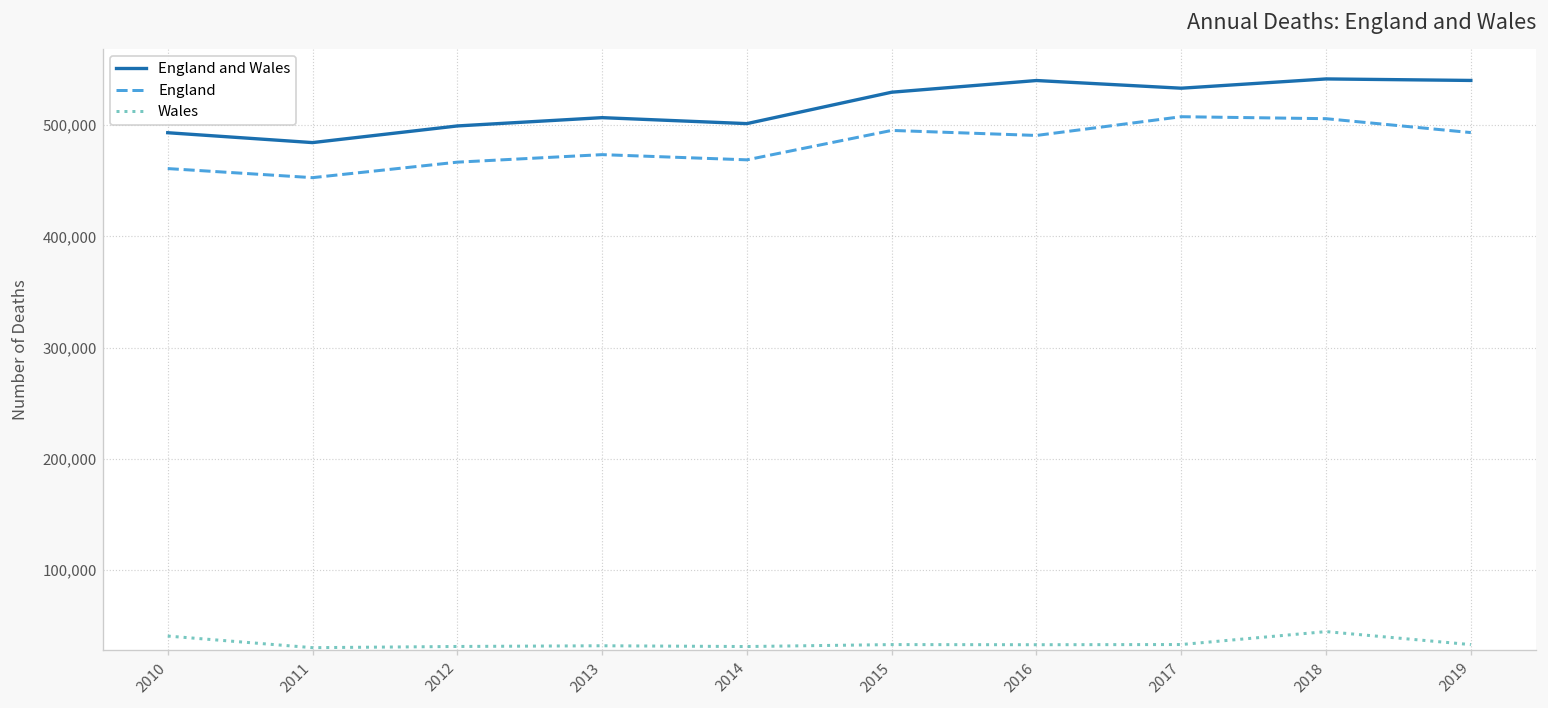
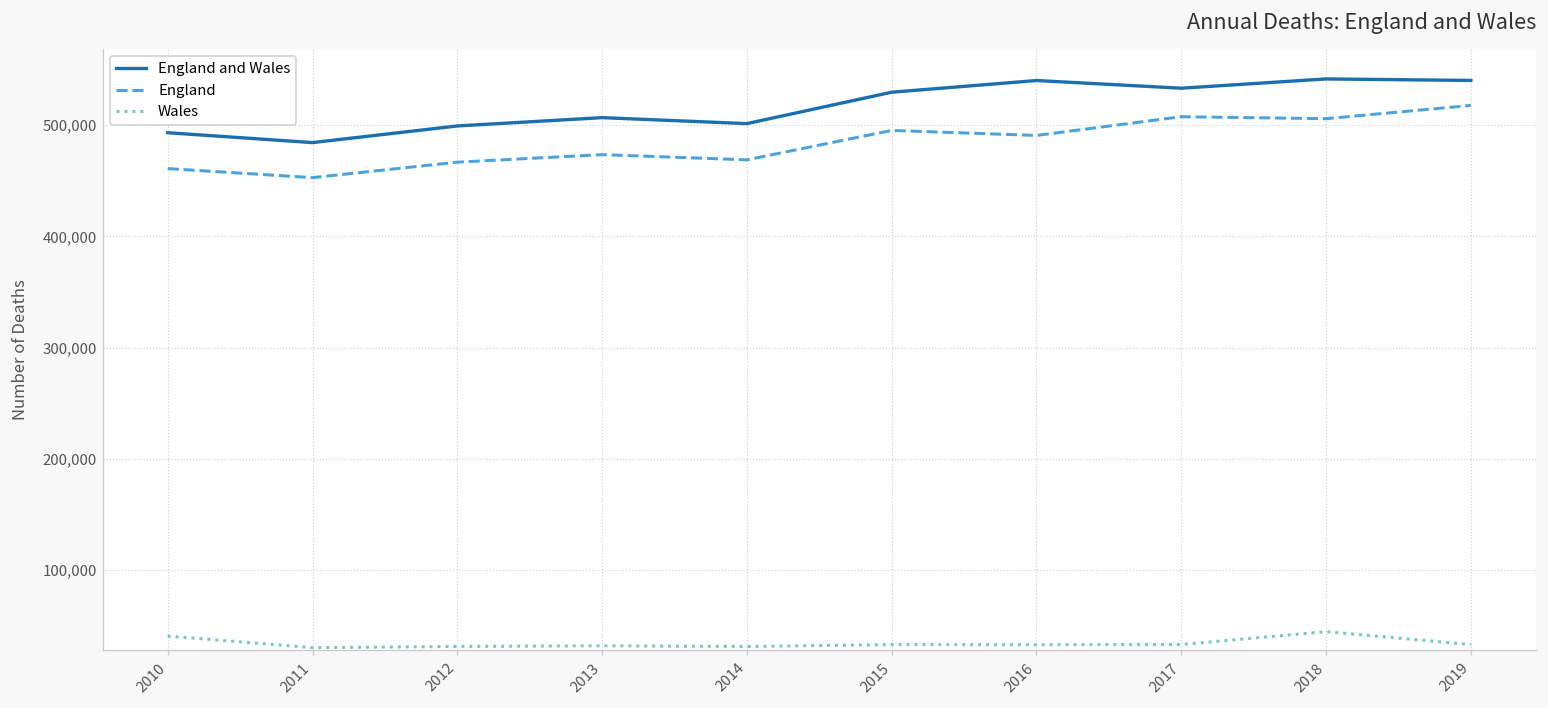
  {
    "England and Wales": {
      "2010": "490,000",
      "2011": "480,000",
      "2012": "500,000",
      "2013": "510,000",
      "2014": "500,000",
      "2015": "530,000",
      "2016": "540,000",
      "2017": "530,000",
      "2018": "540,000",
      "2019": "540,000"
    },
    "England": {
      "2010": "460,000",
      "2011": "450,000",
      "2012": "470,000",
      "2013": "470,000",
      "2014": "470,000",
      "2015": "500,000",
      "2016": "490,000",
      "2017": "510,000",
      "2018": "510,000",
-     "2019": "490,000"
+     "2019": "520,000"
    },
    "Wales": {
      "2010": "40,000",
      "2011": "30,000",
      "2012": "30,000",
      "2013": "30,000",
      "2014": "30,000",
      "2015": "30,000",
      "2016": "30,000",
      "2017": "30,000",
      "2018": "40,000",
      "2019": "30,000"
    }
  }
